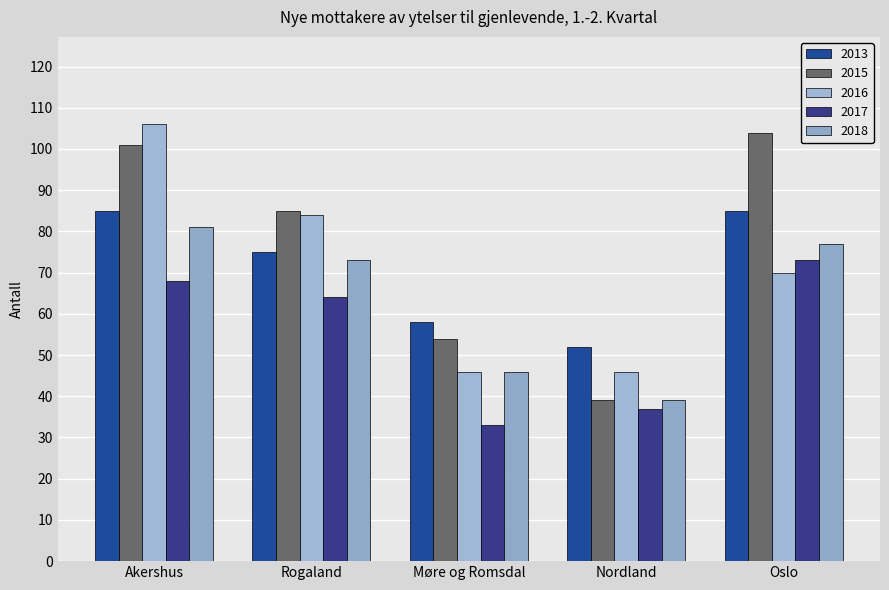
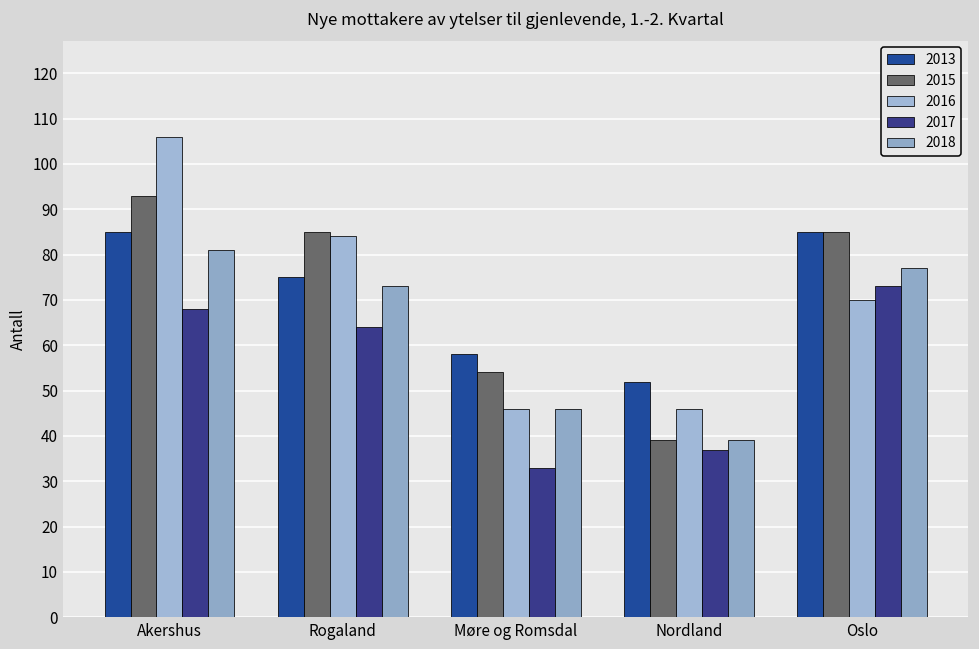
  {
    "2015": {
-     "Akershus": 101,
+     "Akershus": 93,
      "Rogaland": 85,
      "Møre og Romsdal": 54,
      "Nordland": 39,
-     "Oslo": 104
+     "Oslo": 85
    }
  }
